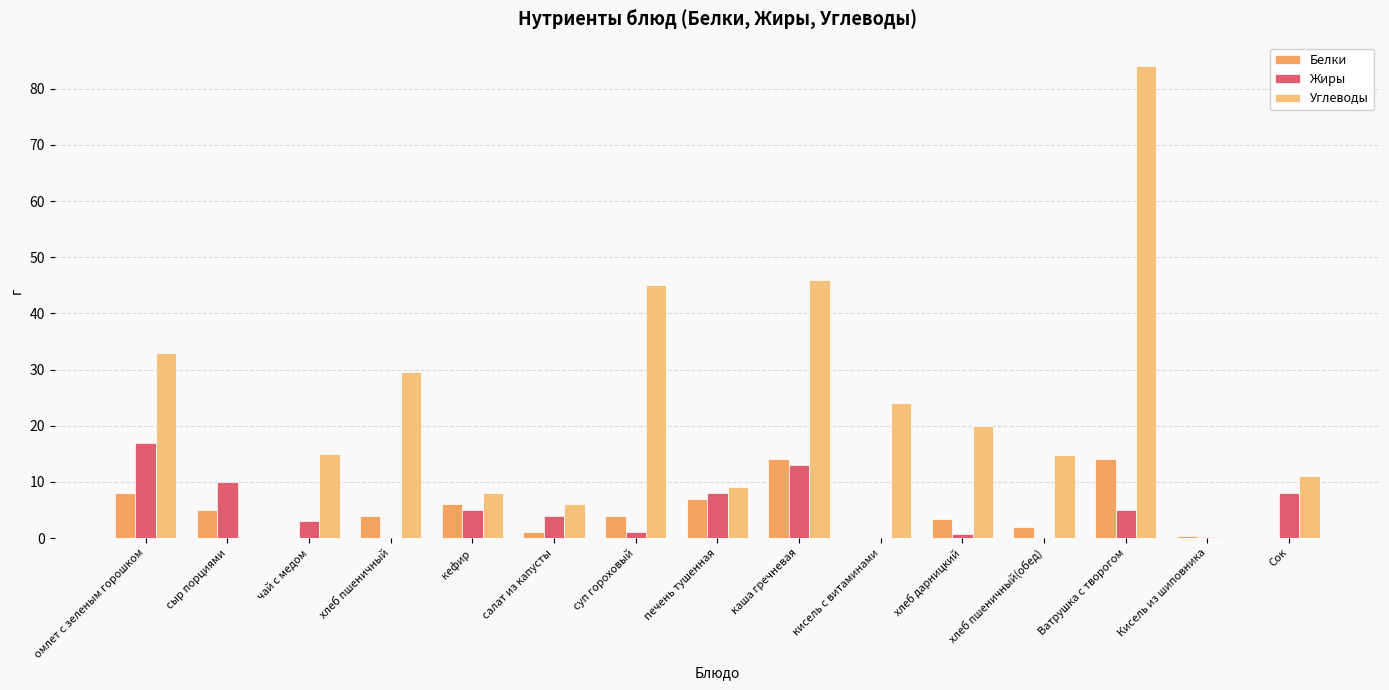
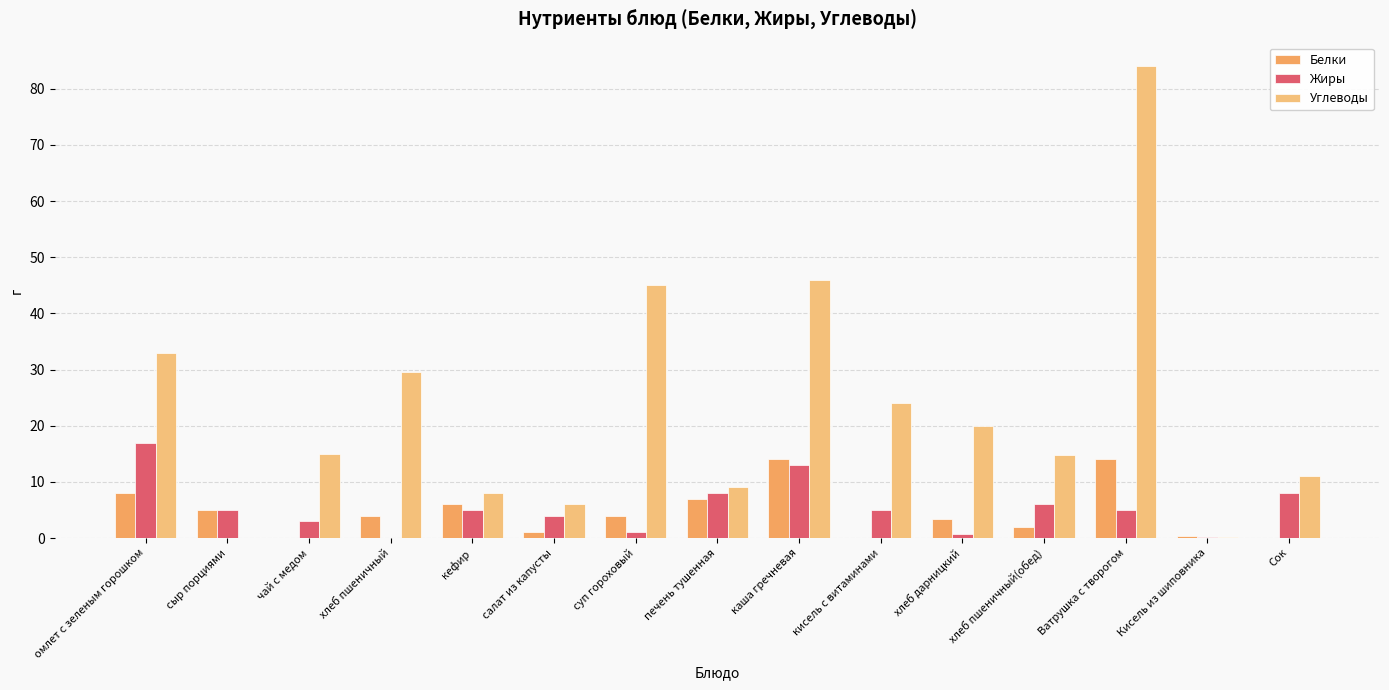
  {
    "Жиры": {
      "омлет с зеленым горошком": 17,
-     "сыр порциями": 10,
+     "сыр порциями": 5,
      "чай с медом": 3,
      "хлеб пшеничный": 0,
      "кефир": 5,
      "салат из капусты": 4,
      "суп гороховый": 1,
      "печень тушенная": 8,
      "каша гречневая": 13,
-     "кисель с витаминами": 0,
+     "кисель с витаминами": 5,
      "хлеб дарницкий": 1,
-     "хлеб пшеничный(обед)": 0,
+     "хлеб пшеничный(обед)": 6,
      "Ватрушка с творогом": 5,
      "Сок": 8
    }
  }
